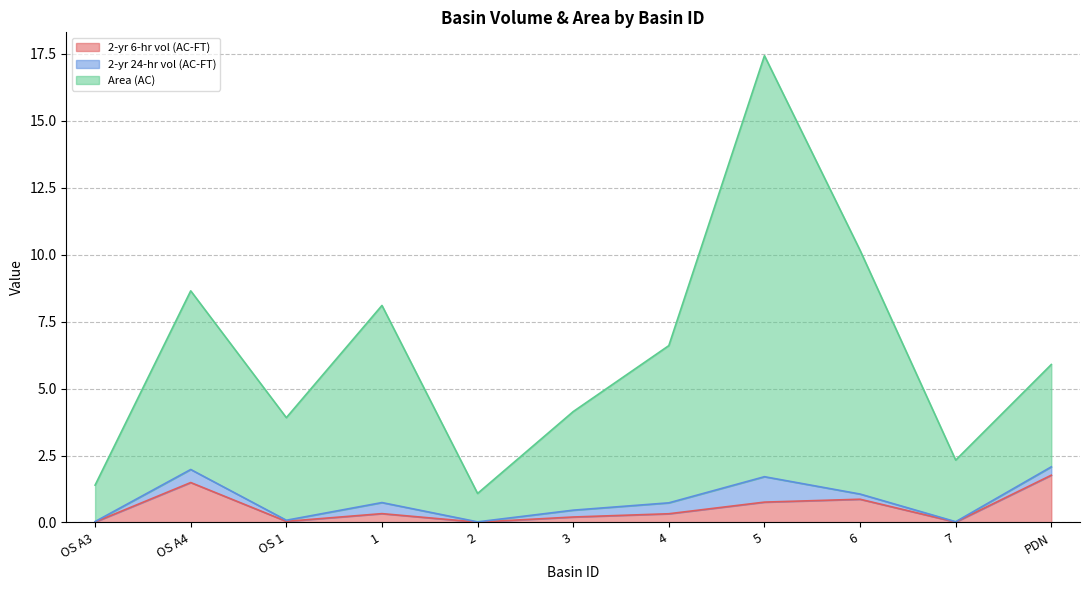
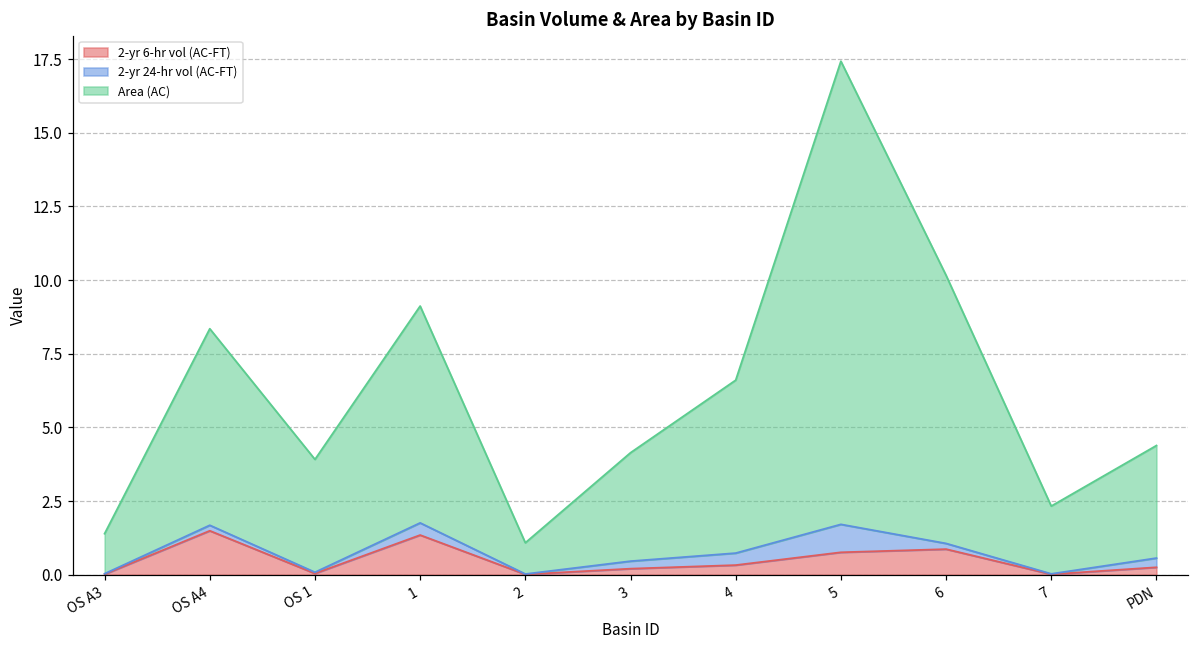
  {
    "2-yr 6-hr vol (AC-FT)": {
      "OS A4": 1.5,
-     "1": 0.3,
+     "1": 1.3,
      "3": 0.2,
      "4": 0.3,
      "5": 0.8,
      "6": 0.9,
-     "PDN": 1.8
+     "PDN": 0.3
    },
    "2-yr 24-hr vol (AC-FT)": {
-     "OS A4": 0.5,
+     "OS A4": 0.2,
      "1": 0.4,
      "3": 0.3,
      "4": 0.4,
      "5": 0.9,
      "6": 0.2,
      "PDN": 0.3
    },
    "Area (AC)": {
      "OS A3": 1.4,
      "OS A4": 6.7,
      "OS 1": 3.8,
      "1": 7.4,
      "2": 1.1,
      "3": 3.7,
      "4": 5.9,
      "5": 15.7,
      "6": 9.1,
      "7": 2.3,
      "PDN": 3.8
    }
  }
